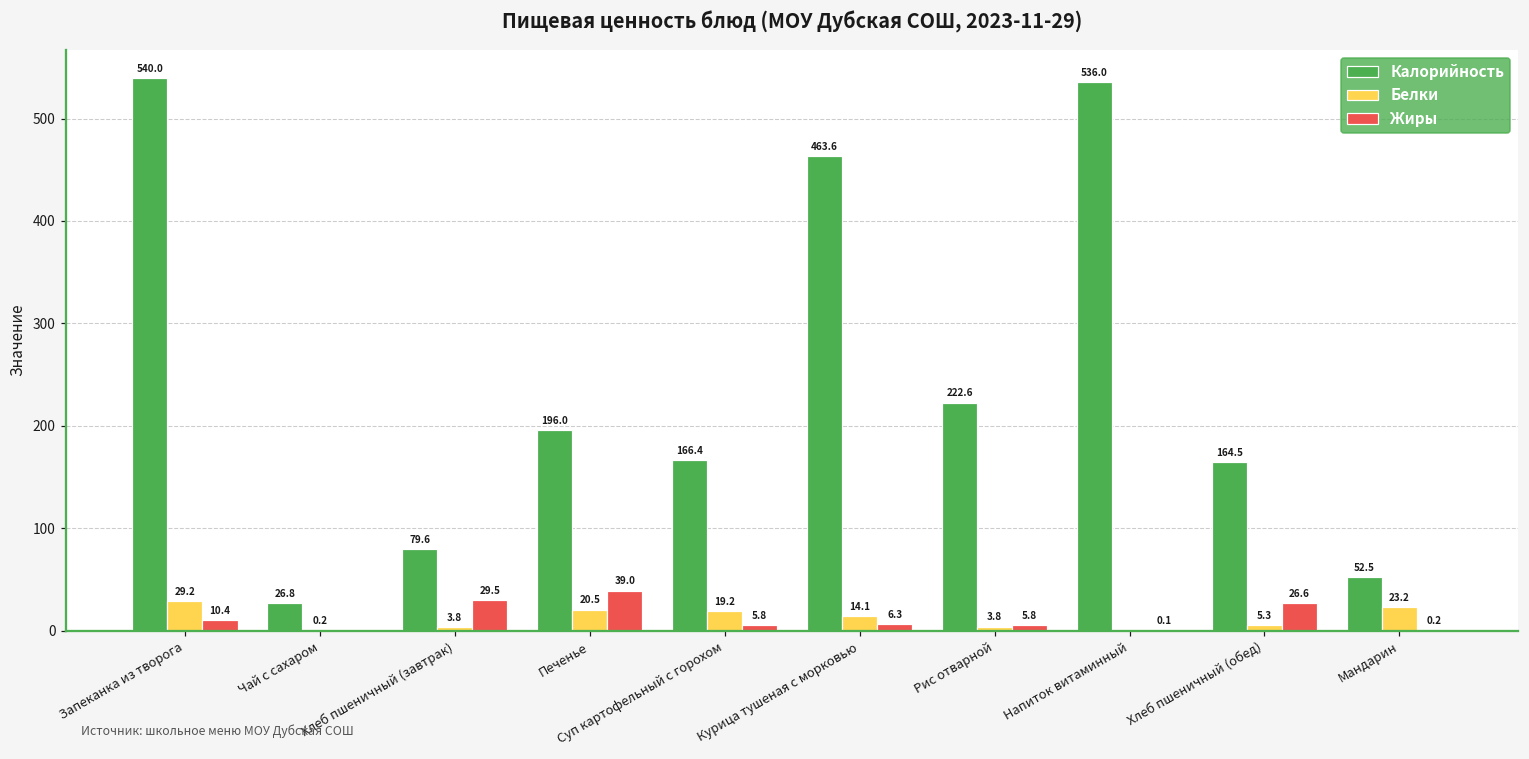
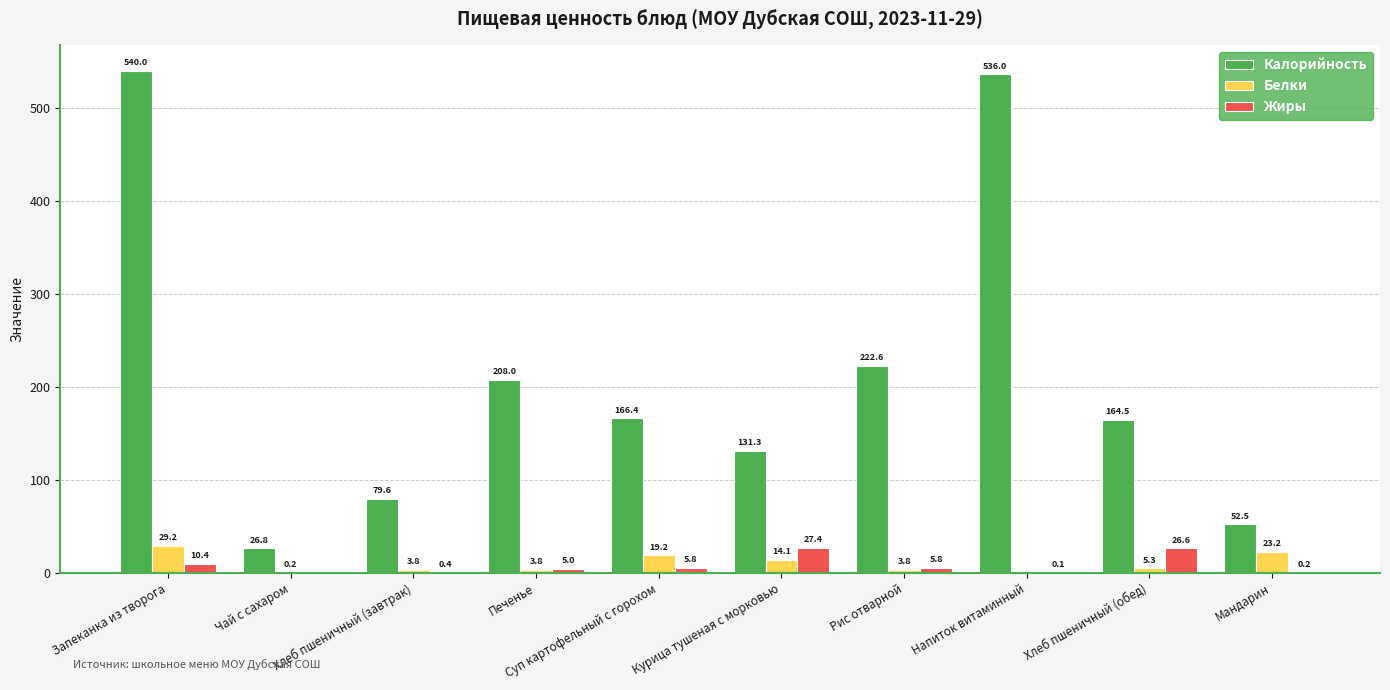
  {
    "Калорийность": {
      "Запеканка из творога": 540.0,
      "Чай с сахаром": 26.8,
      "Хлеб пшеничный (завтрак)": 79.6,
-     "Печенье": 196.0,
+     "Печенье": 208.0,
      "Суп картофельный с горохом": 166.4,
-     "Курица тушеная с морковью": 463.6,
+     "Курица тушеная с морковью": 131.3,
      "Рис отварной": 222.6,
      "Напиток витаминный": 536.0,
      "Хлеб пшеничный (обед)": 164.5,
      "Мандарин": 52.5
    },
    "Белки": {
      "Запеканка из творога": 29.2,
      "Чай с сахаром": 0.2,
      "Хлеб пшеничный (завтрак)": 3.8,
-     "Печенье": 20.5,
+     "Печенье": 3.8,
      "Суп картофельный с горохом": 19.2,
      "Курица тушеная с морковью": 14.1,
      "Рис отварной": 3.8,
      "Хлеб пшеничный (обед)": 5.3,
      "Мандарин": 23.2
    },
    "Жиры": {
      "Запеканка из творога": 10.4,
-     "Хлеб пшеничный (завтрак)": 29.5,
-     "Печенье": 39.0,
+     "Хлеб пшеничный (завтрак)": 0.4,
+     "Печенье": 5.0,
      "Суп картофельный с горохом": 5.8,
-     "Курица тушеная с морковью": 6.3,
+     "Курица тушеная с морковью": 27.4,
      "Рис отварной": 5.8,
      "Напиток витаминный": 0.1,
      "Хлеб пшеничный (обед)": 26.6,
      "Мандарин": 0.2
    }
  }
